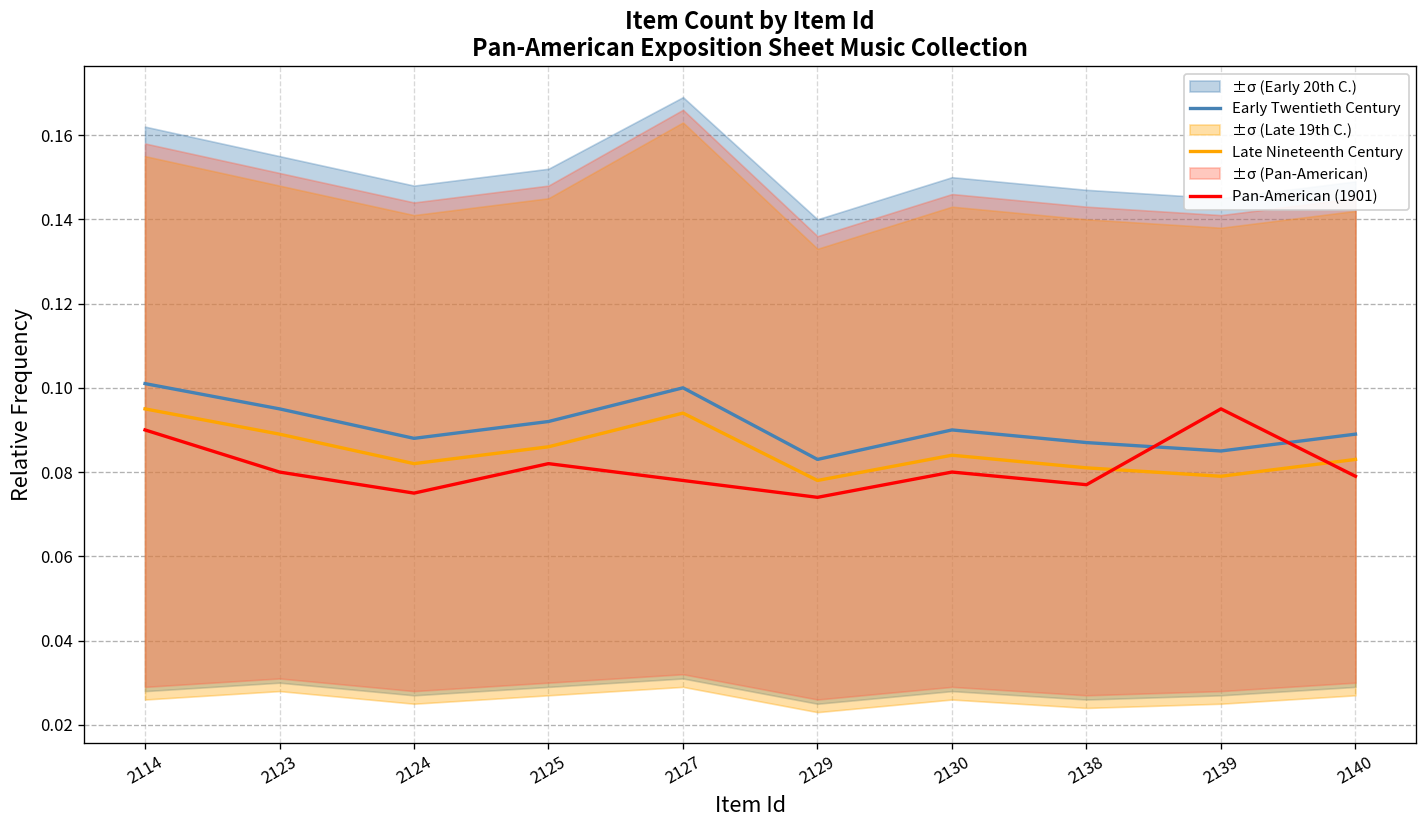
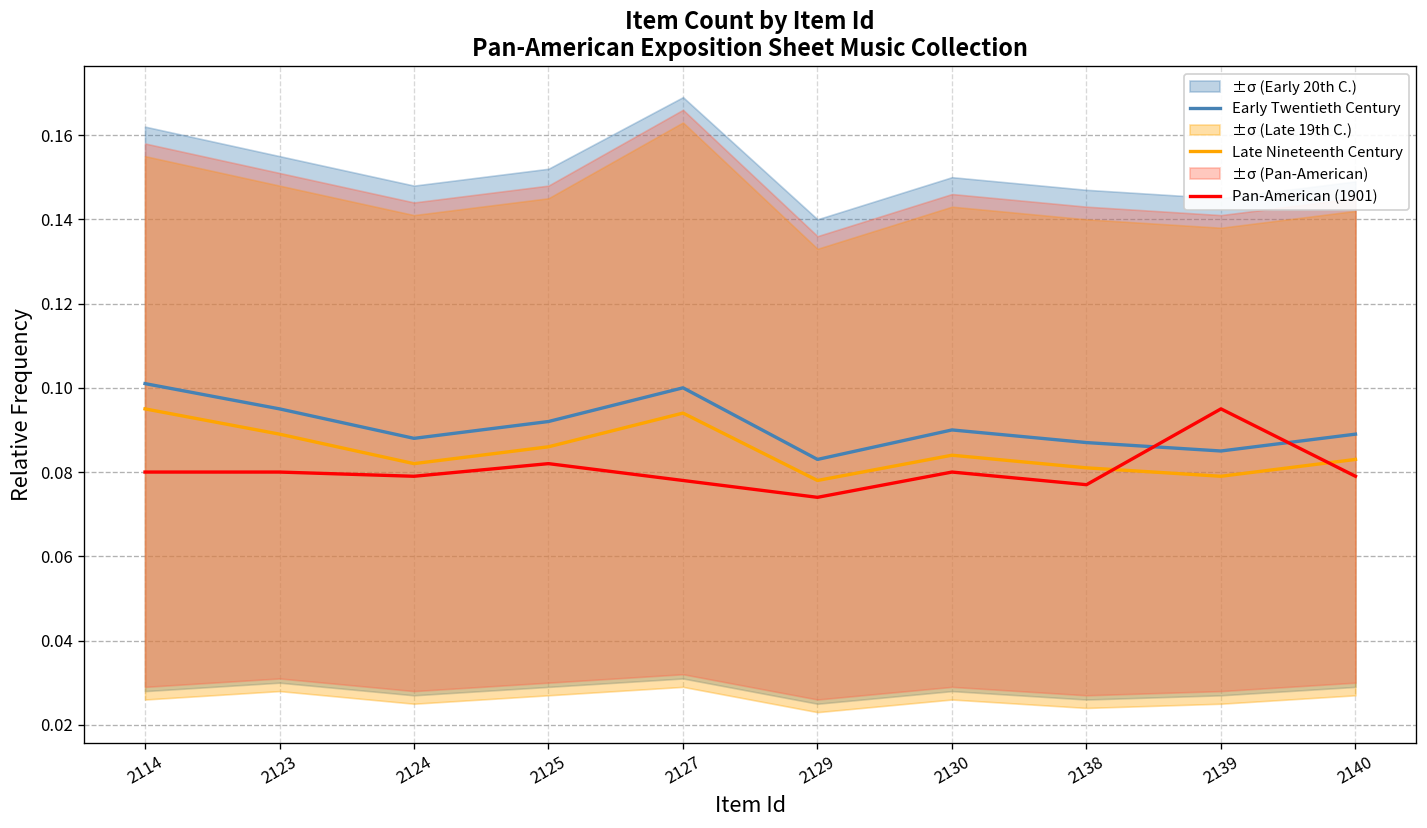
  {
    "Pan-American (1901)": {
-     "2114": 0.09,
+     "2114": 0.08,
      "2123": 0.080,
-     "2124": 0.075,
+     "2124": 0.079,
      "2125": 0.082,
      "2127": 0.078,
      "2129": 0.074,
      "2130": 0.080,
      "2138": 0.077,
      "2139": 0.095,
      "2140": 0.079
    }
  }
